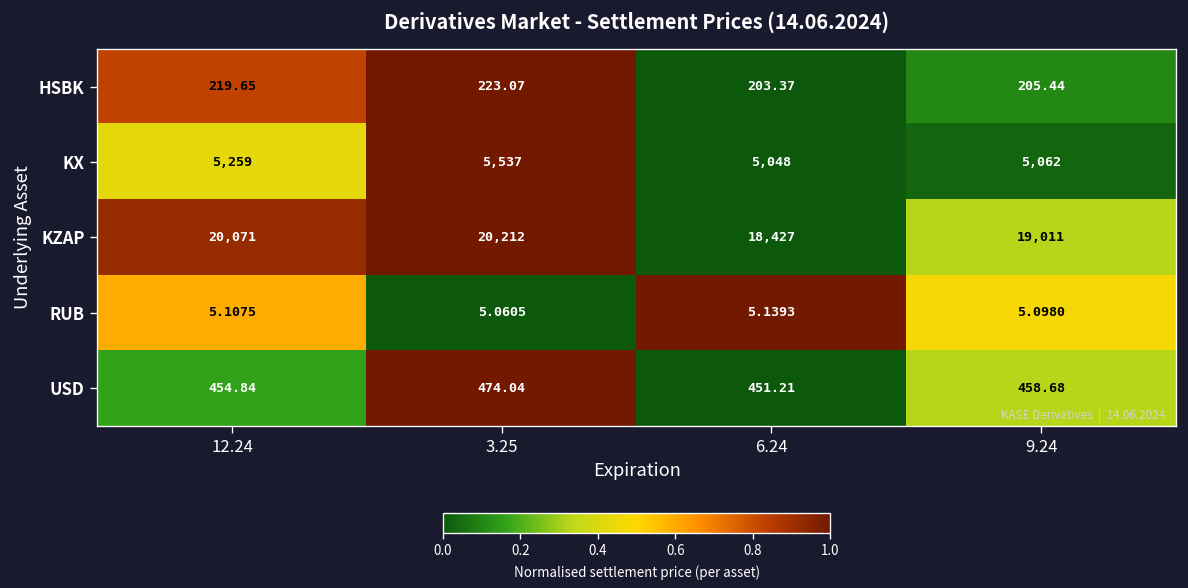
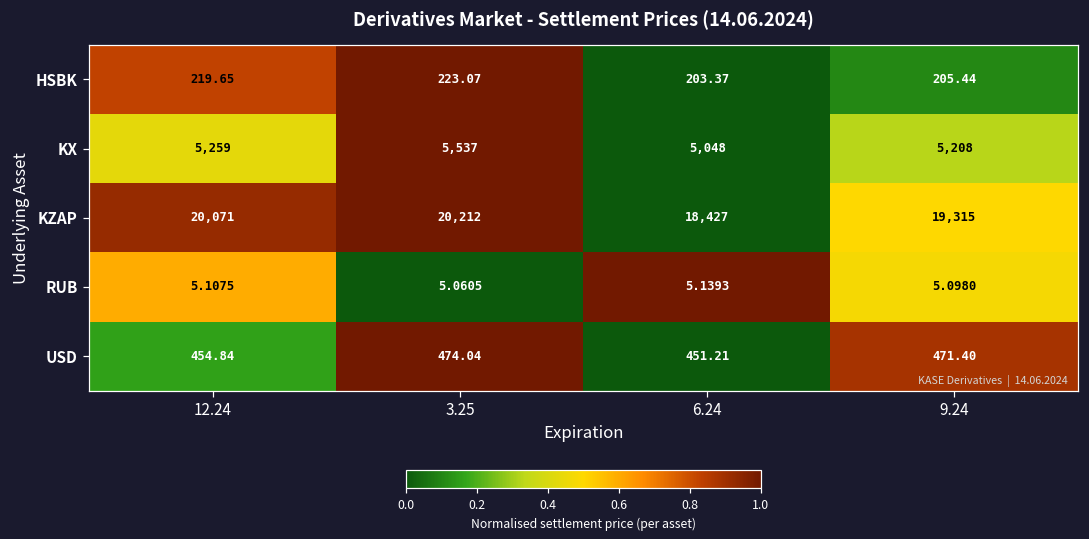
  {
    "HSBK": {
      "12.24": "219.65",
      "3.25": "223.07",
      "6.24": "203.37",
      "9.24": "205.44"
    },
    "KX": {
      "12.24": "5,259",
      "3.25": "5,537",
      "6.24": "5,048",
-     "9.24": "5,062"
+     "9.24": "5,208"
    },
    "KZAP": {
      "12.24": "20,071",
      "3.25": "20,212",
      "6.24": "18,427",
-     "9.24": "19,011"
+     "9.24": "19,315"
    },
    "RUB": {
      "12.24": "5.1075",
      "3.25": "5.0605",
      "6.24": "5.1393",
      "9.24": "5.0980"
    },
    "USD": {
      "12.24": "454.84",
      "3.25": "474.04",
      "6.24": "451.21",
-     "9.24": "458.68"
+     "9.24": "471.40"
    }
  }
